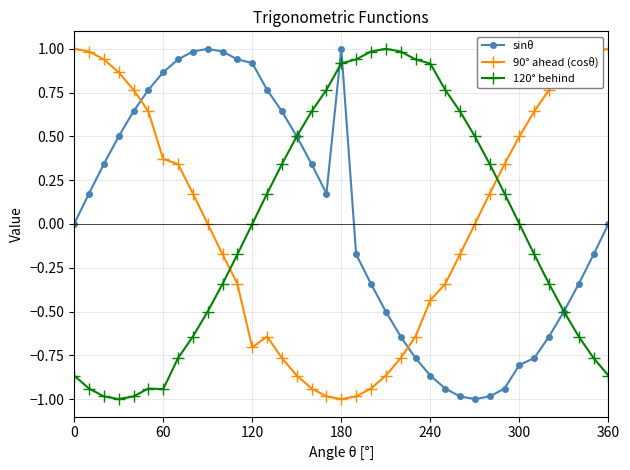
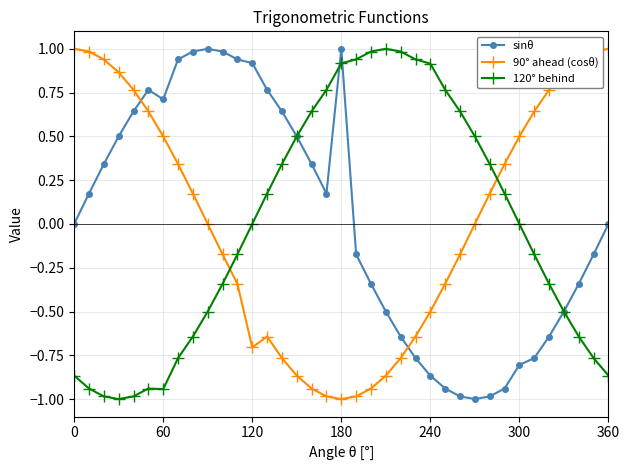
  {
    "sinθ": {
      "0": 0.00,
-     "60": 0.87,
+     "60": 0.71,
      "120": 0.92,
      "180": 1.00,
      "240": -0.87,
      "300": -0.80,
      "360": 0.00
    },
    "90° ahead (cosθ)": {
      "0": 1.00,
-     "60": 0.37,
+     "60": 0.50,
      "120": -0.70,
      "180": -1.00,
-     "240": -0.44,
+     "240": -0.50,
      "300": 0.50,
      "360": 1.00
    },
    "120° behind": {
      "0": -0.87,
      "60": -0.94,
      "120": 0.00,
      "180": 0.92,
      "240": 0.92,
      "300": 0.00,
      "360": -0.87
    }
  }
